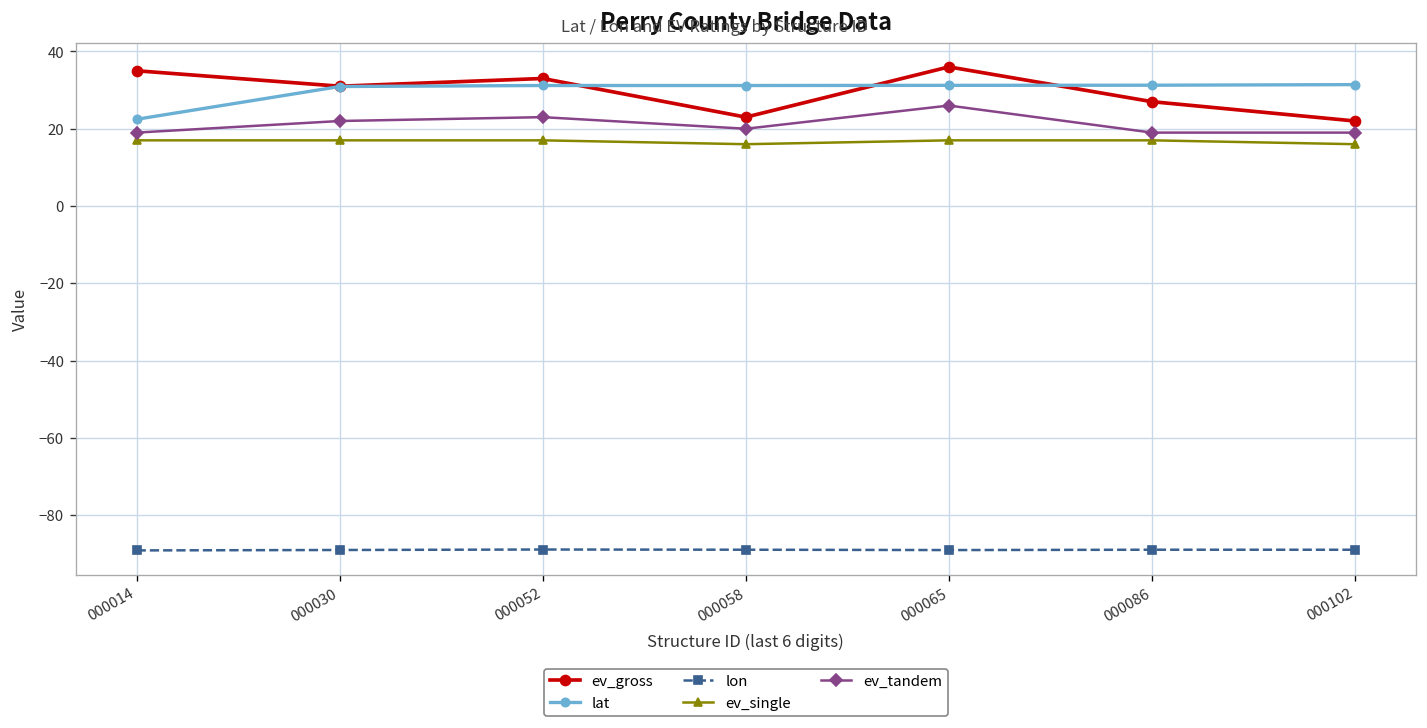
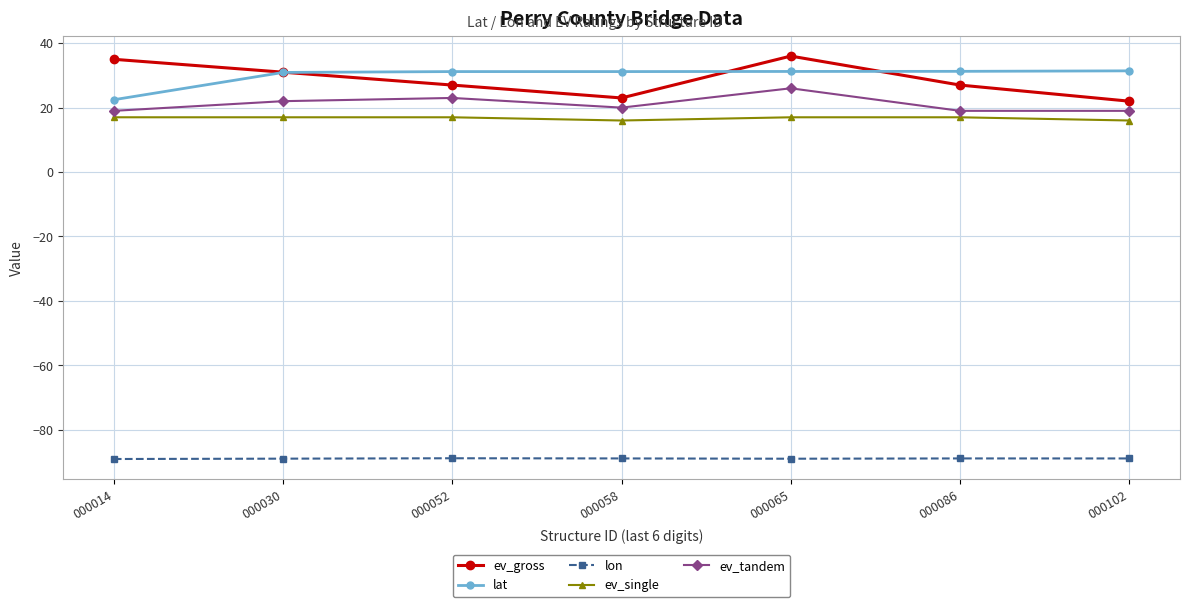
  {
    "ev_gross": {
      "000014": 35,
-     "000052": 33,
+     "000052": 27,
      "000058": 23,
      "000065": 36,
      "000086": 27,
      "000102": 22
    },
    "lat": {
      "000014": 22,
      "000052": 31,
      "000058": 31,
      "000065": 31,
      "000086": 31,
      "000102": 31
    },
    "lon": {
      "000014": -89,
      "000030": -89,
      "000052": -89,
      "000058": -89,
      "000065": -89,
      "000086": -89,
      "000102": -89
    },
    "ev_single": {
      "000014": 17,
      "000030": 17,
      "000052": 17,
      "000058": 16,
      "000065": 17,
      "000086": 17,
      "000102": 16
    },
    "ev_tandem": {
      "000014": 19,
      "000030": 22,
      "000052": 23,
      "000058": 20,
      "000065": 26,
      "000086": 19,
      "000102": 19
    }
  }
